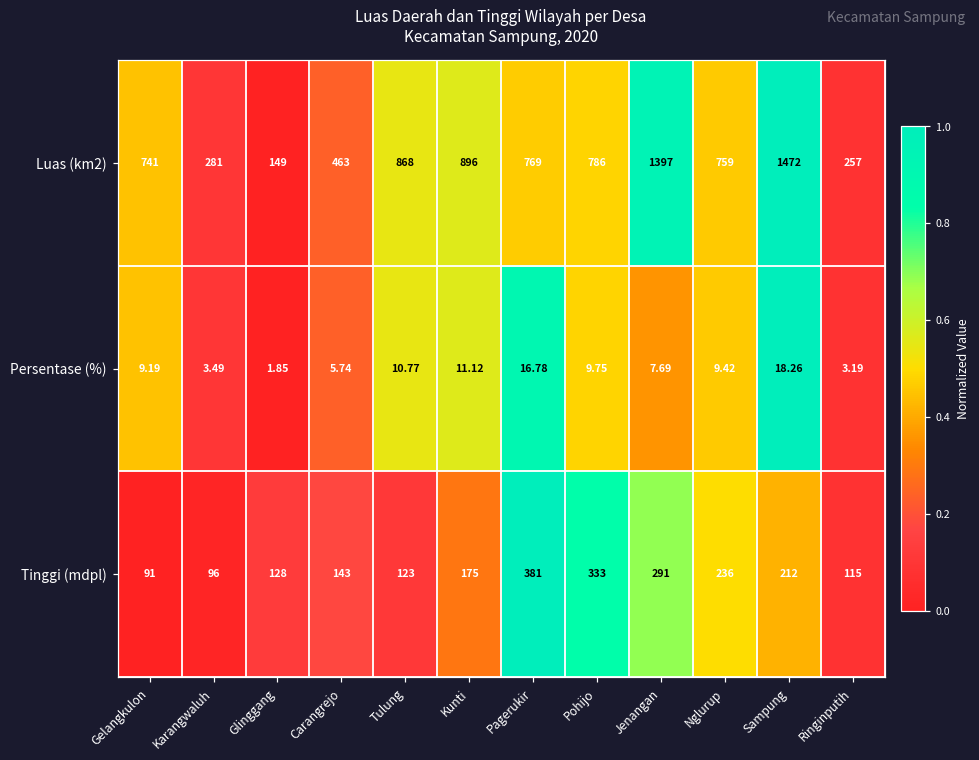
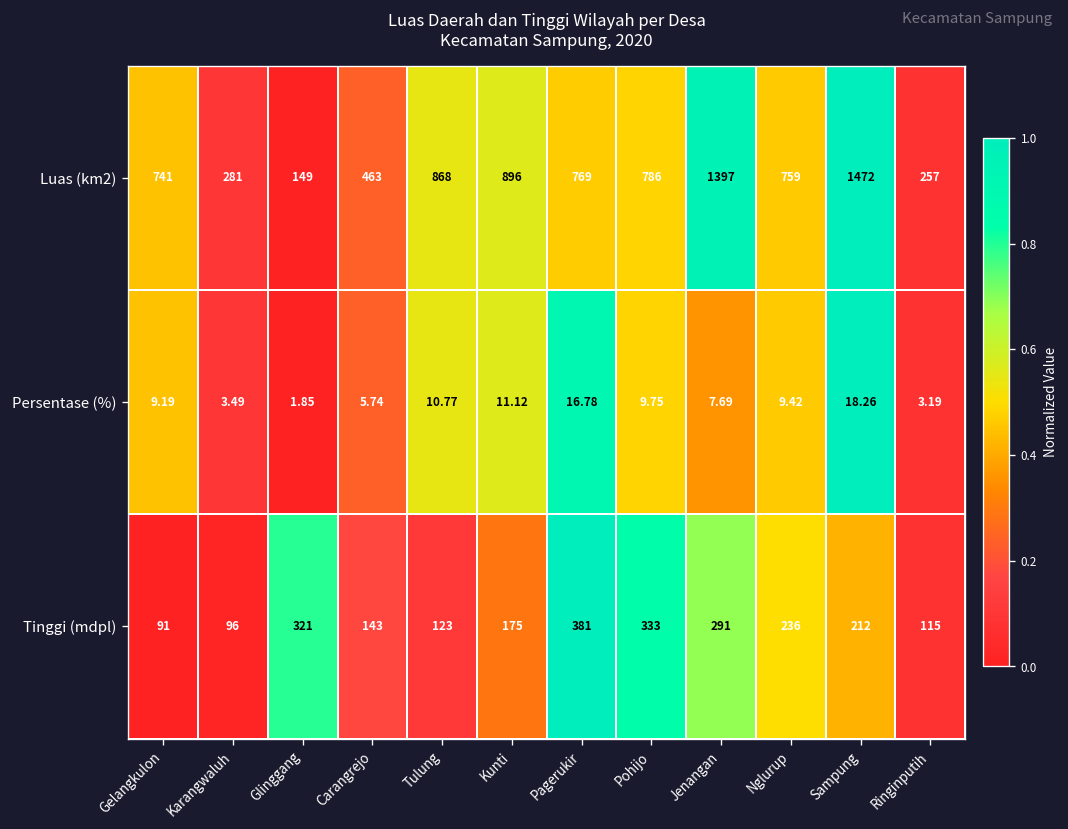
  {
    "Luas (km2)": {
      "Gelangkulon": 741,
      "Karangwaluh": 281,
      "Glinggang": 149,
      "Carangrejo": 463,
      "Tulung": 868,
      "Kunti": 896,
      "Pagerukir": 769,
      "Pohijo": 786,
      "Jenangan": 1397,
      "Nglurup": 759,
      "Sampung": 1472,
      "Ringinputih": 257
    },
    "Persentase (%)": {
      "Gelangkulon": 9.19,
      "Karangwaluh": 3.49,
      "Glinggang": 1.85,
      "Carangrejo": 5.74,
      "Tulung": 10.77,
      "Kunti": 11.12,
      "Pagerukir": 16.78,
      "Pohijo": 9.75,
      "Jenangan": 7.69,
      "Nglurup": 9.42,
      "Sampung": 18.26,
      "Ringinputih": 3.19
    },
    "Tinggi (mdpl)": {
      "Gelangkulon": 91,
      "Karangwaluh": 96,
-     "Glinggang": 128,
+     "Glinggang": 321,
      "Carangrejo": 143,
      "Tulung": 123,
      "Kunti": 175,
      "Pagerukir": 381,
      "Pohijo": 333,
      "Jenangan": 291,
      "Nglurup": 236,
      "Sampung": 212,
      "Ringinputih": 115
    }
  }
